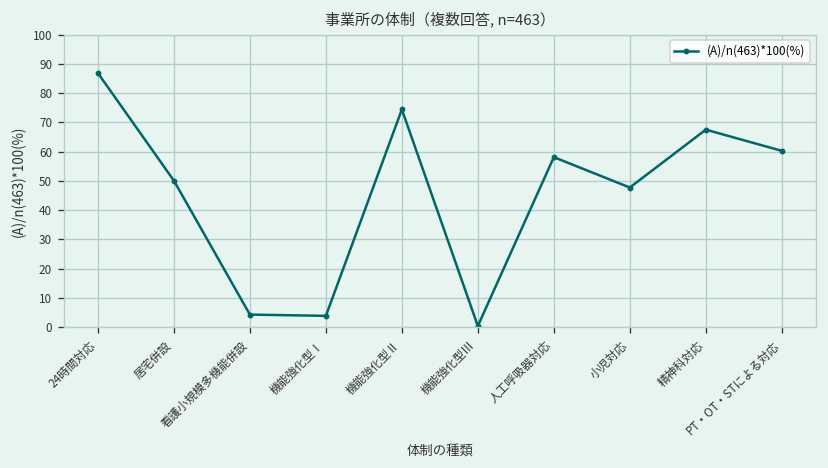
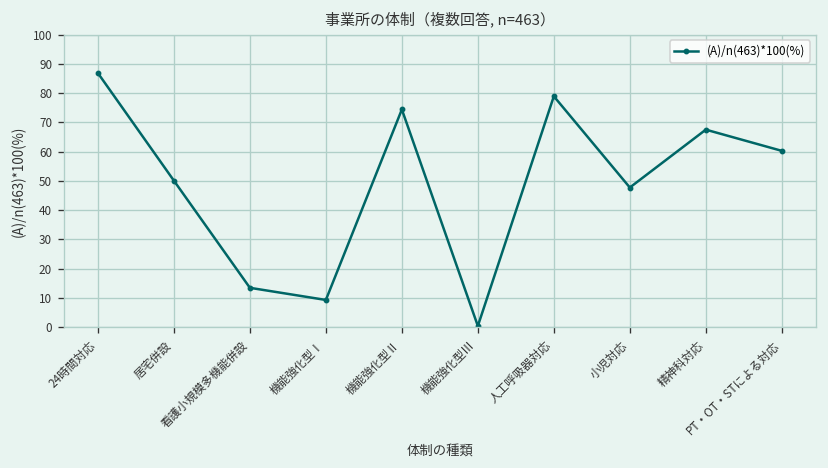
  {
    "24時間対応": 87,
    "居宅併設": 50,
-   "看護小規模多機能併設": 4,
-   "機能強化型Ⅰ": 4,
+   "看護小規模多機能併設": 13,
+   "機能強化型Ⅰ": 9,
    "機能強化型Ⅱ": 74,
    "機能強化型Ⅲ": 0,
-   "人工呼吸器対応": 58,
+   "人工呼吸器対応": 79,
    "小児対応": 48,
    "精神科対応": 68,
    "PT・OT・STによる対応": 60
  }
